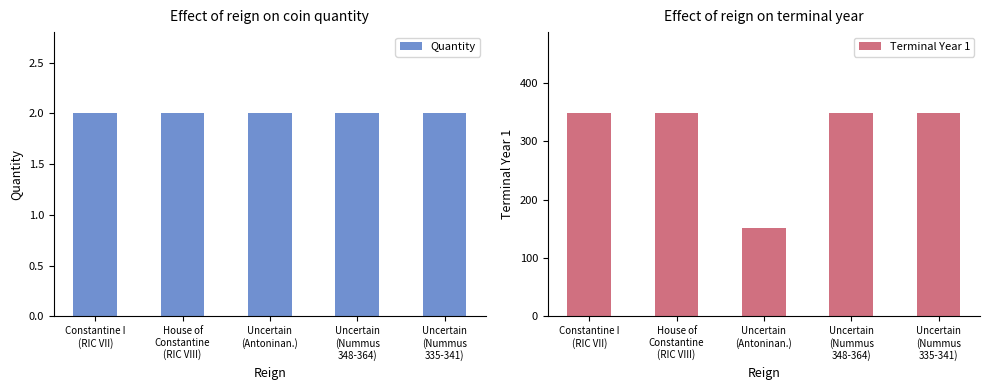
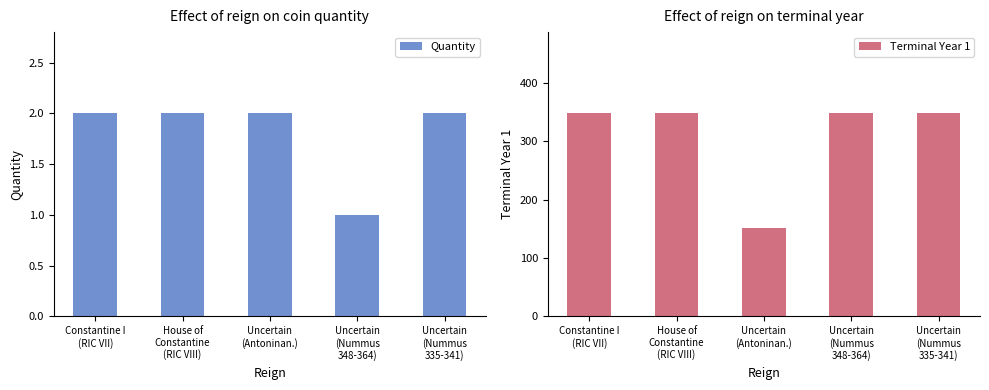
  {
    "Effect of reign on coin quantity": {
      "Constantine I (RIC VII)": 2,
      "House of Constantine (RIC VIII)": 2,
      "Uncertain (Antoninan.)": 2,
-     "Uncertain (Nummus 348-364)": 2,
+     "Uncertain (Nummus 348-364)": 1,
      "Uncertain (Nummus 335-341)": 2
    },
    "Effect of reign on terminal year": {
      "Constantine I (RIC VII)": 350,
      "House of Constantine (RIC VIII)": 350,
      "Uncertain (Antoninan.)": 150,
      "Uncertain (Nummus 348-364)": 350,
      "Uncertain (Nummus 335-341)": 350
    }
  }
